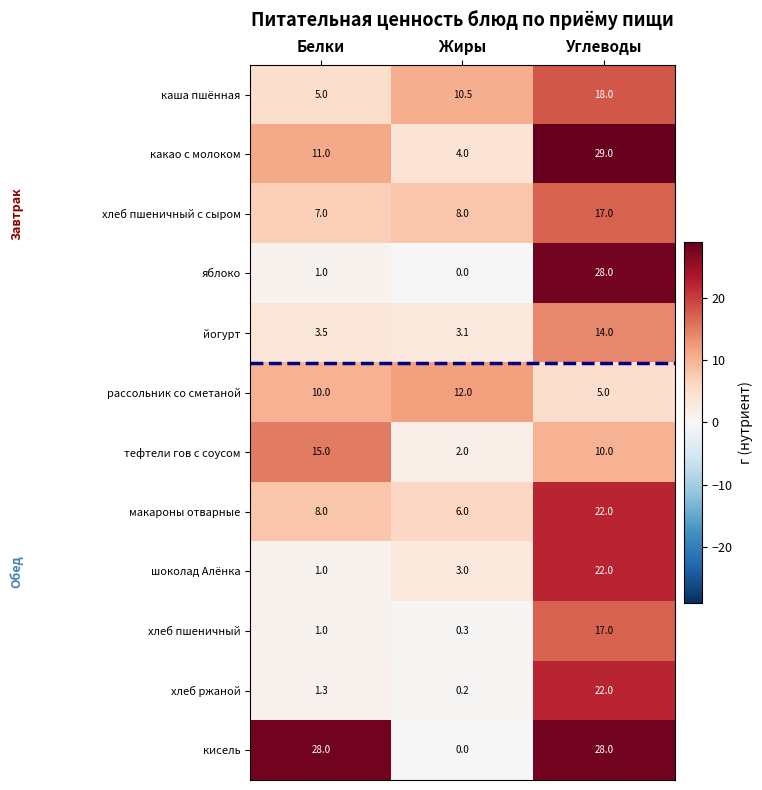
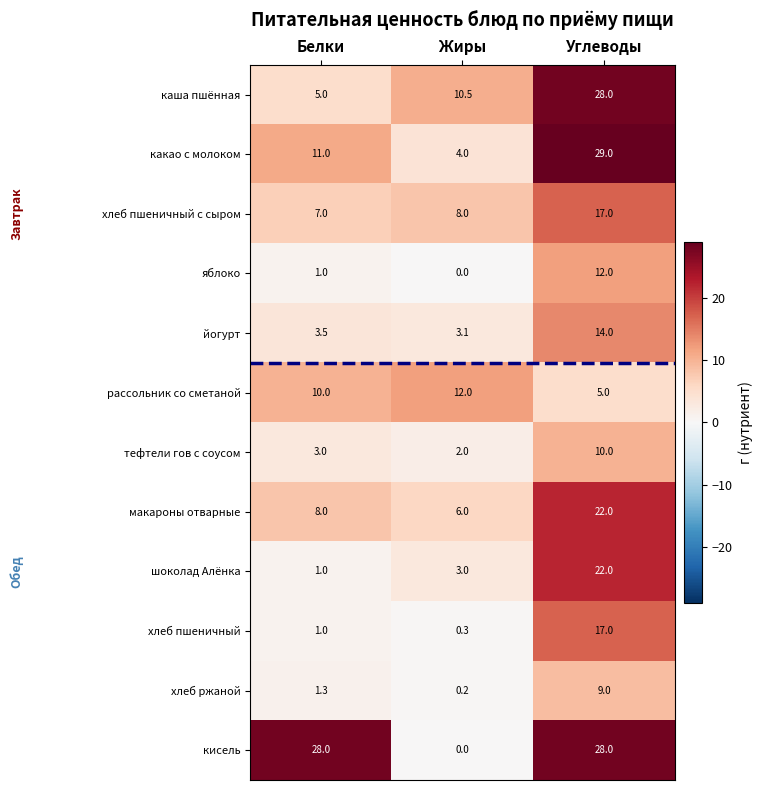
  {
    "каша пшённая": {
      "Белки": 5.0,
      "Жиры": 10.5,
-     "Углеводы": 18.0
+     "Углеводы": 28.0
    },
    "какао с молоком": {
      "Белки": 11.0,
      "Жиры": 4.0,
      "Углеводы": 29.0
    },
    "хлеб пшеничный с сыром": {
      "Белки": 7.0,
      "Жиры": 8.0,
      "Углеводы": 17.0
    },
    "яблоко": {
      "Белки": 1.0,
      "Жиры": 0.0,
-     "Углеводы": 28.0
+     "Углеводы": 12.0
    },
    "йогурт": {
      "Белки": 3.5,
      "Жиры": 3.1,
      "Углеводы": 14.0
    },
    "рассольник со сметаной": {
      "Белки": 10.0,
      "Жиры": 12.0,
      "Углеводы": 5.0
    },
    "тефтели гов с соусом": {
-     "Белки": 15.0,
+     "Белки": 3.0,
      "Жиры": 2.0,
      "Углеводы": 10.0
    },
    "макароны отварные": {
      "Белки": 8.0,
      "Жиры": 6.0,
      "Углеводы": 22.0
    },
    "шоколад Алёнка": {
      "Белки": 1.0,
      "Жиры": 3.0,
      "Углеводы": 22.0
    },
    "хлеб пшеничный": {
      "Белки": 1.0,
      "Жиры": 0.3,
      "Углеводы": 17.0
    },
    "хлеб ржаной": {
      "Белки": 1.3,
      "Жиры": 0.2,
-     "Углеводы": 22.0
+     "Углеводы": 9.0
    },
    "кисель": {
      "Белки": 28.0,
      "Жиры": 0.0,
      "Углеводы": 28.0
    }
  }
